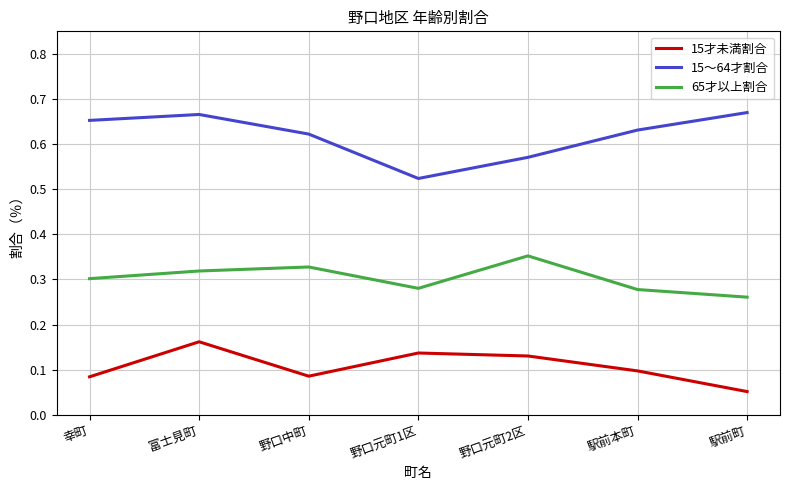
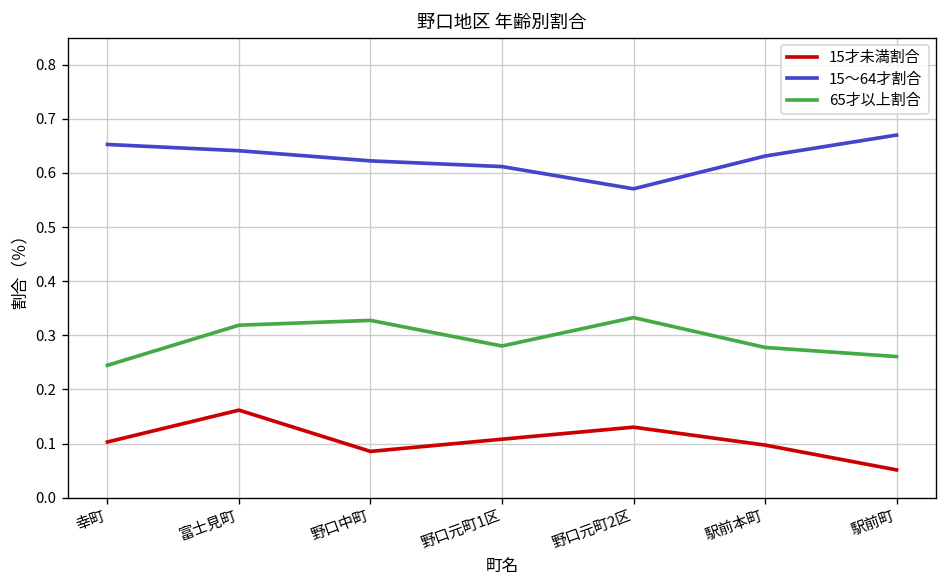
  {
    "15才未満割合": {
-     "幸町": 0.08,
+     "幸町": 0.10,
      "富士見町": 0.16,
      "野口中町": 0.09,
-     "野口元町1区": 0.14,
+     "野口元町1区": 0.11,
      "野口元町2区": 0.13,
      "駅前本町": 0.10,
      "駅前町": 0.05
    },
    "15～64才割合": {
      "幸町": 0.65,
-     "富士見町": 0.67,
+     "富士見町": 0.64,
      "野口中町": 0.62,
-     "野口元町1区": 0.52,
+     "野口元町1区": 0.61,
      "野口元町2区": 0.57,
      "駅前本町": 0.63,
      "駅前町": 0.67
    },
    "65才以上割合": {
-     "幸町": 0.30,
+     "幸町": 0.24,
      "富士見町": 0.32,
      "野口中町": 0.33,
      "野口元町1区": 0.28,
-     "野口元町2区": 0.35,
+     "野口元町2区": 0.33,
      "駅前本町": 0.28,
      "駅前町": 0.26
    }
  }
